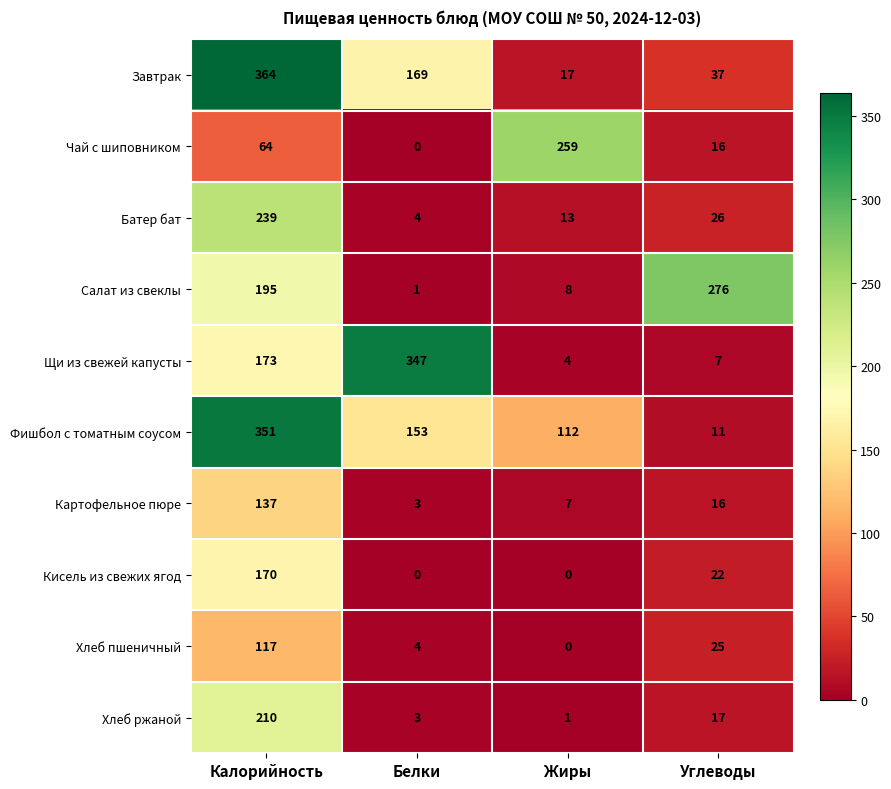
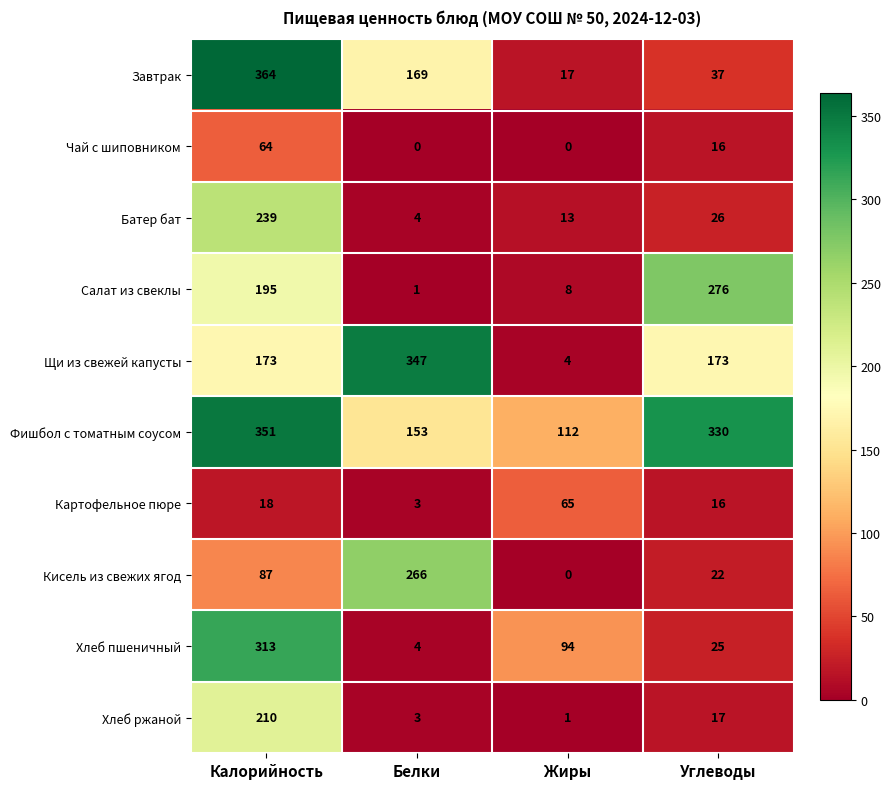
  {
    "Завтрак": {
      "Калорийность": 364,
      "Белки": 169,
      "Жиры": 17,
      "Углеводы": 37
    },
    "Чай с шиповником": {
      "Калорийность": 64,
      "Белки": 0,
-     "Жиры": 259,
+     "Жиры": 0,
      "Углеводы": 16
    },
    "Батер бат": {
      "Калорийность": 239,
      "Белки": 4,
      "Жиры": 13,
      "Углеводы": 26
    },
    "Салат из свеклы": {
      "Калорийность": 195,
      "Белки": 1,
      "Жиры": 8,
      "Углеводы": 276
    },
    "Щи из свежей капусты": {
      "Калорийность": 173,
      "Белки": 347,
      "Жиры": 4,
-     "Углеводы": 7
+     "Углеводы": 173
    },
    "Фишбол с томатным соусом": {
      "Калорийность": 351,
      "Белки": 153,
      "Жиры": 112,
-     "Углеводы": 11
+     "Углеводы": 330
    },
    "Картофельное пюре": {
-     "Калорийность": 137,
+     "Калорийность": 18,
      "Белки": 3,
-     "Жиры": 7,
+     "Жиры": 65,
      "Углеводы": 16
    },
    "Кисель из свежих ягод": {
-     "Калорийность": 170,
-     "Белки": 0,
+     "Калорийность": 87,
+     "Белки": 266,
      "Жиры": 0,
      "Углеводы": 22
    },
    "Хлеб пшеничный": {
-     "Калорийность": 117,
+     "Калорийность": 313,
      "Белки": 4,
-     "Жиры": 0,
+     "Жиры": 94,
      "Углеводы": 25
    },
    "Хлеб ржаной": {
      "Калорийность": 210,
      "Белки": 3,
      "Жиры": 1,
      "Углеводы": 17
    }
  }
